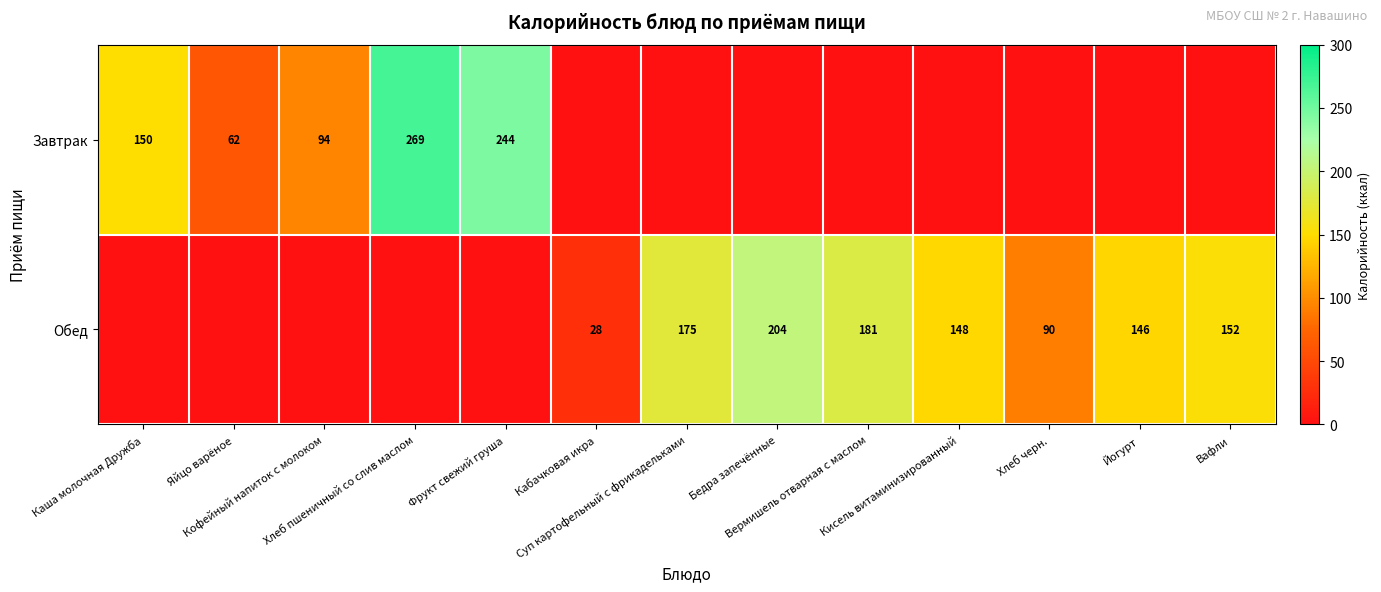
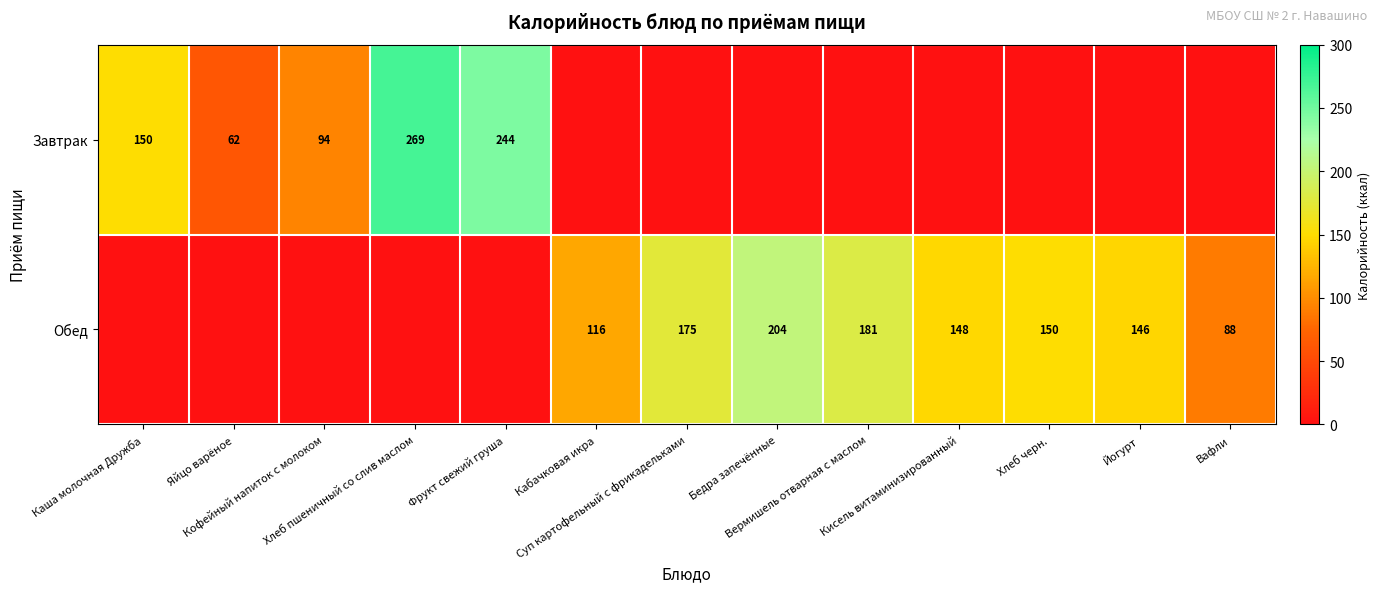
  {
    "Завтрак": {
      "Каша молочная Дружба": 150,
      "Яйцо варёное": 62,
      "Кофейный напиток с молоком": 94,
      "Хлеб пшеничный со слив маслом": 269,
      "Фрукт свежий груша": 244
    },
    "Обед": {
-     "Кабачковая икра": 28,
+     "Кабачковая икра": 116,
      "Суп картофельный с фрикадельками": 175,
      "Бедра запечённые": 204,
      "Вермишель отварная с маслом": 181,
      "Кисель витаминизированный": 148,
-     "Хлеб черн.": 90,
+     "Хлеб черн.": 150,
      "Йогурт": 146,
-     "Вафли": 152
+     "Вафли": 88
    }
  }
